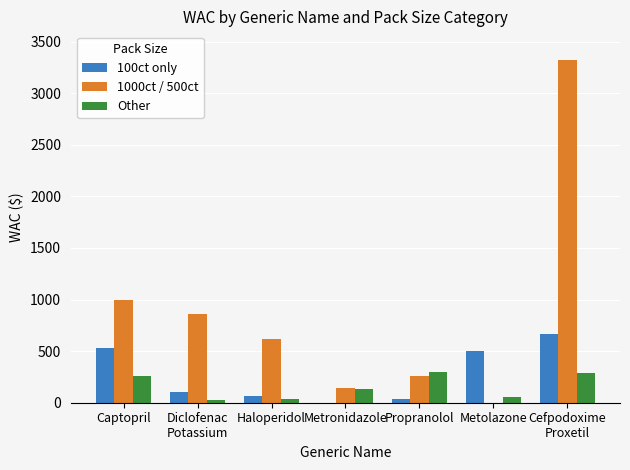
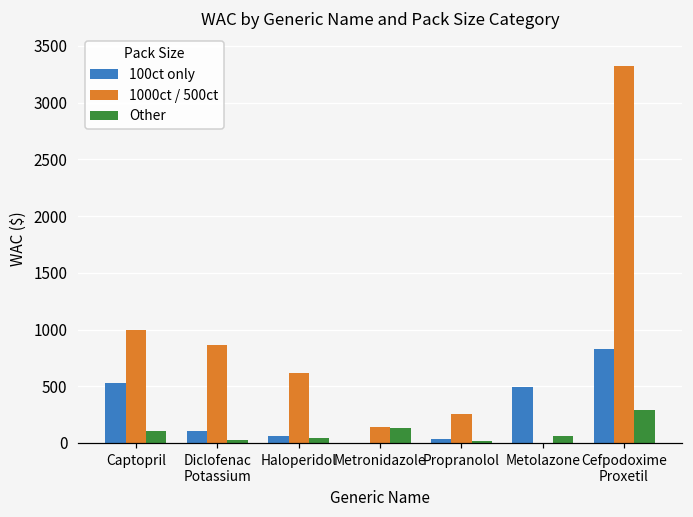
  {
    "100ct only": {
      "Captopril": 530,
      "Diclofenac Potassium": 100,
      "Haloperidol": 70,
      "Metronidazole": 0,
      "Propranolol": 40,
      "Metolazone": 500,
-     "Cefpodoxime Proxetil": 660
+     "Cefpodoxime Proxetil": 830
    },
    "1000ct / 500ct": {
      "Captopril": 1000,
      "Diclofenac Potassium": 860,
      "Haloperidol": 620,
      "Metronidazole": 140,
      "Propranolol": 260,
      "Metolazone": 0,
      "Cefpodoxime Proxetil": 3320
    },
    "Other": {
-     "Captopril": 260,
+     "Captopril": 110,
      "Diclofenac Potassium": 30,
      "Haloperidol": 40,
      "Metronidazole": 140,
-     "Propranolol": 300,
+     "Propranolol": 20,
      "Metolazone": 60,
      "Cefpodoxime Proxetil": 290
    }
  }
